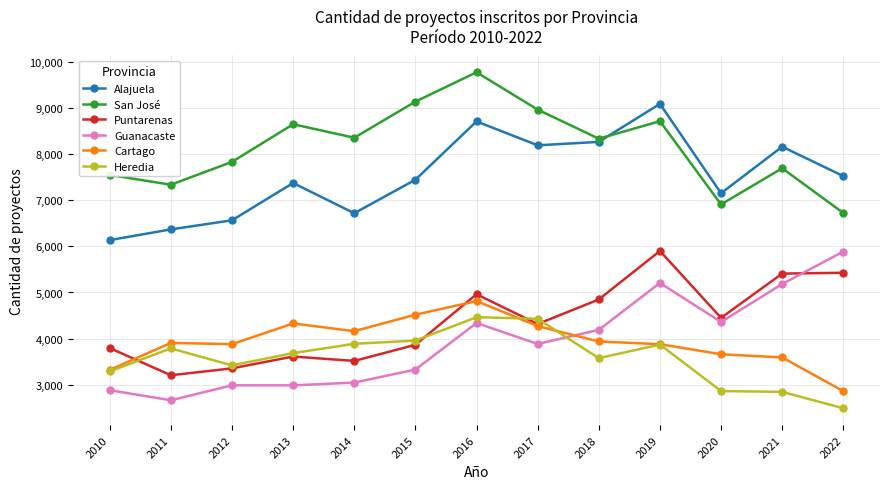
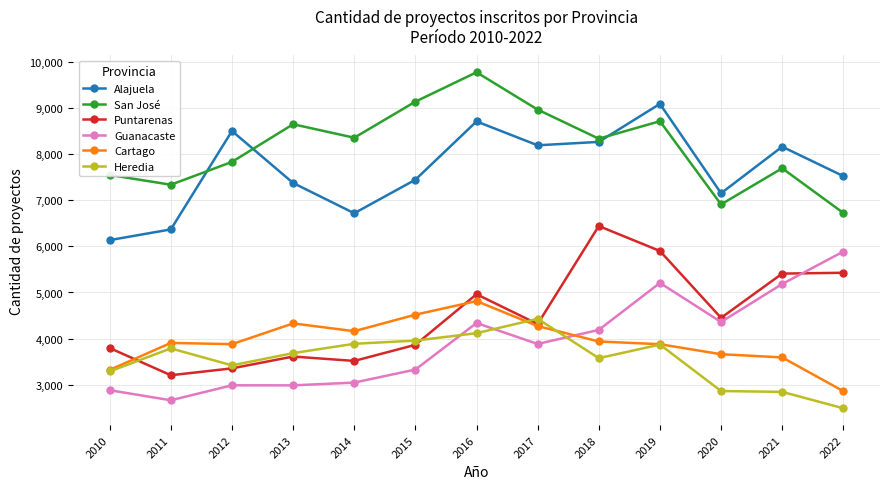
  {
    "Alajuela": {
      "2010": "6,100",
      "2011": "6,400",
-     "2012": "6,600",
+     "2012": "8,500",
      "2013": "7,400",
      "2014": "6,700",
      "2015": "7,400",
      "2016": "8,700",
      "2017": "8,200",
      "2018": "8,300",
      "2019": "9,100",
      "2020": "7,100",
      "2021": "8,200",
      "2022": "7,500"
    },
    "San José": {
      "2011": "7,300",
      "2012": "7,800",
      "2013": "8,600",
      "2014": "8,400",
      "2015": "9,100",
      "2016": "9,800",
      "2017": "9,000",
      "2018": "8,300",
      "2019": "8,700",
      "2020": "6,900",
      "2021": "7,700",
      "2022": "6,700"
    },
    "Puntarenas": {
      "2010": "3,800",
      "2011": "3,200",
      "2012": "3,400",
      "2013": "3,600",
      "2014": "3,500",
      "2015": "3,900",
      "2016": "5,000",
-     "2018": "4,800",
+     "2018": "6,400",
      "2019": "5,900",
      "2020": "4,500",
      "2021": "5,400",
      "2022": "5,400"
    },
    "Guanacaste": {
      "2010": "2,900",
      "2011": "2,700",
      "2012": "3,000",
      "2013": "3,000",
      "2014": "3,000",
      "2015": "3,300",
      "2016": "4,300",
      "2017": "3,900",
      "2018": "4,200",
      "2019": "5,200",
      "2020": "4,400",
      "2021": "5,200",
      "2022": "5,900"
    },
    "Cartago": {
      "2011": "3,900",
      "2012": "3,900",
      "2013": "4,300",
      "2014": "4,200",
      "2015": "4,500",
      "2016": "4,800",
      "2018": "3,900",
      "2020": "3,700",
      "2021": "3,600",
      "2022": "2,900"
    },
    "Heredia": {
      "2011": "3,800",
      "2012": "3,400",
      "2013": "3,700",
      "2014": "3,900",
      "2015": "4,000",
-     "2016": "4,500",
+     "2016": "4,100",
      "2017": "4,400",
      "2018": "3,600",
      "2020": "2,900",
      "2021": "2,800",
      "2022": "2,500"
    }
  }
